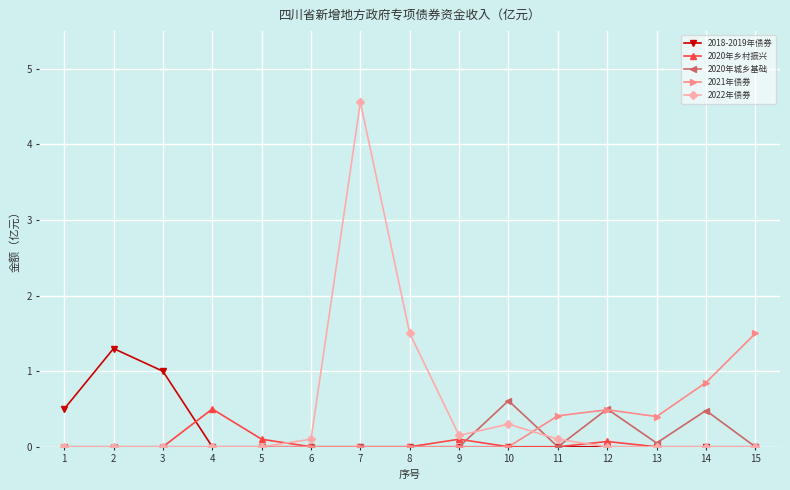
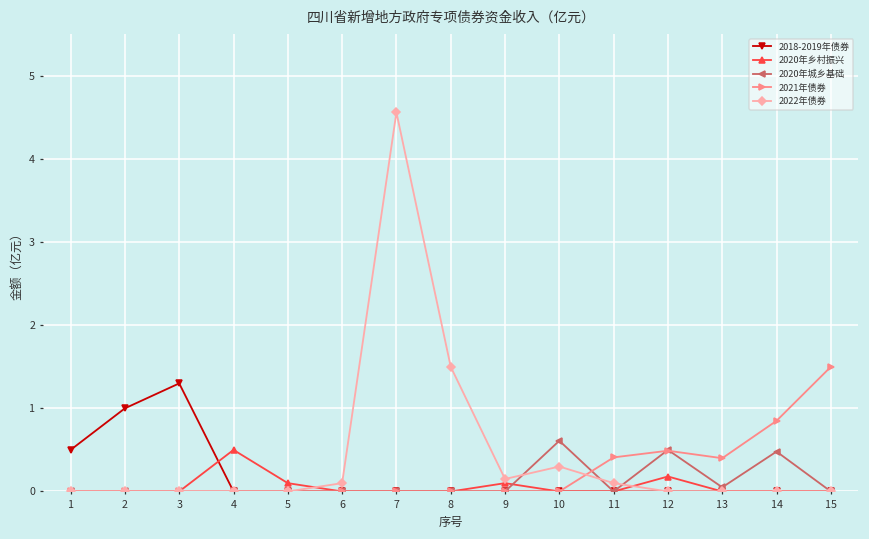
  {
    "2018-2019年债券": {
      "1": 0.5,
-     "2": 1.3,
-     "3": 1.0
+     "2": 1.0,
+     "3": 1.3
    },
    "2020年乡村振兴": {
      "4": 0.5,
      "5": 0.1,
      "9": 0.1,
-     "12": 0.1
+     "12": 0.2
    },
    "2020年城乡基础": {
      "10": 0.6,
      "13": 0.1,
      "14": 0.5
    }
  }
